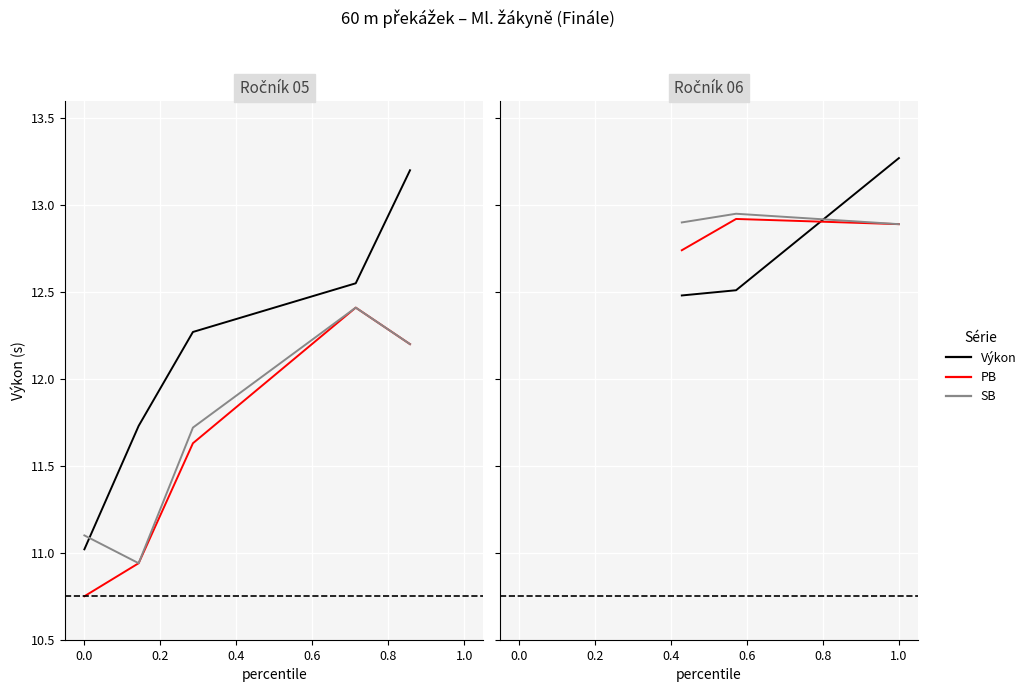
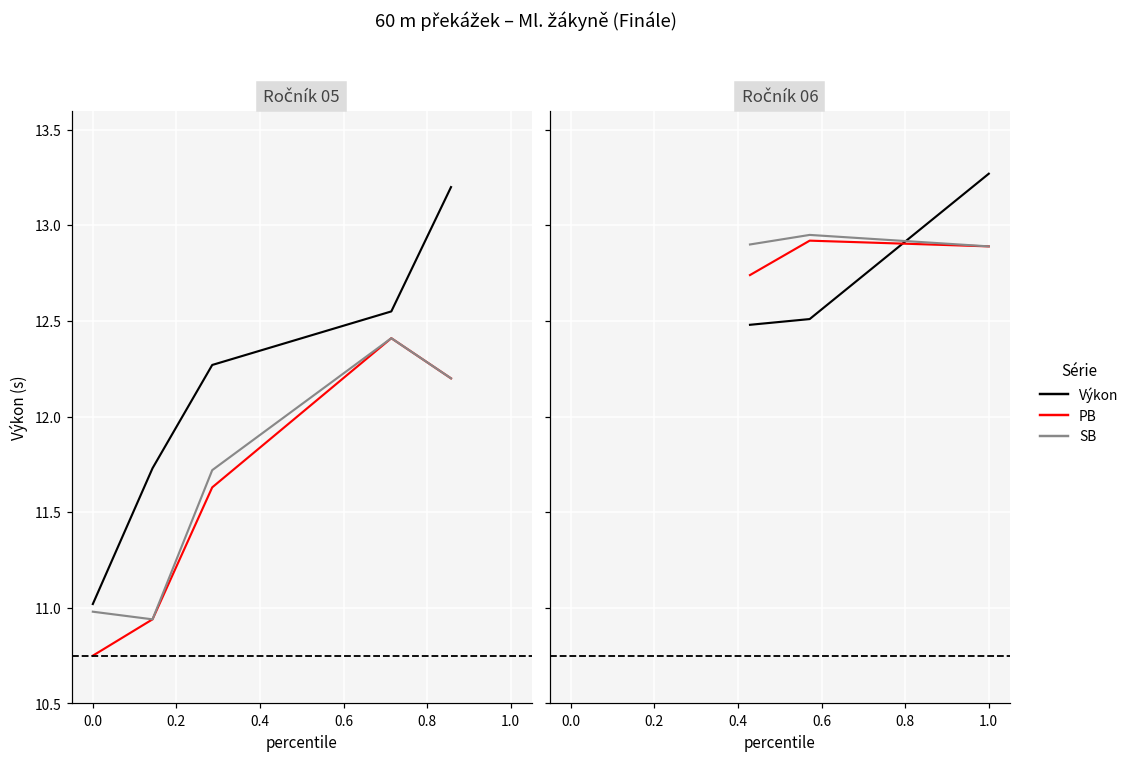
  {
    "Ročník 05": {
      "Výkon": {
        "0.0": 11.02
      },
      "PB": {
        "0.0": 10.75
      },
      "SB": {
-       "0.0": 11.10
+       "0.0": 10.98
      }
    }
  }
